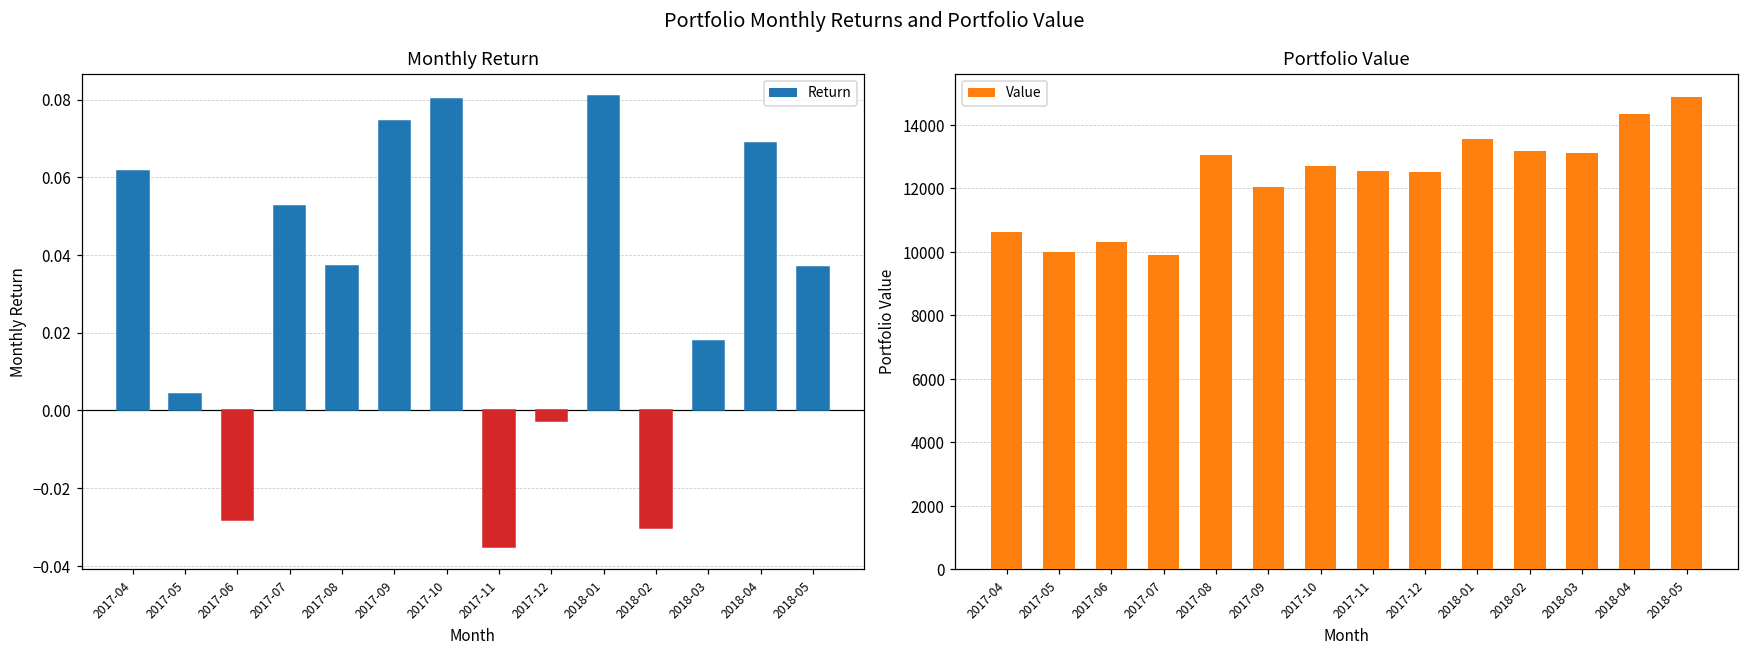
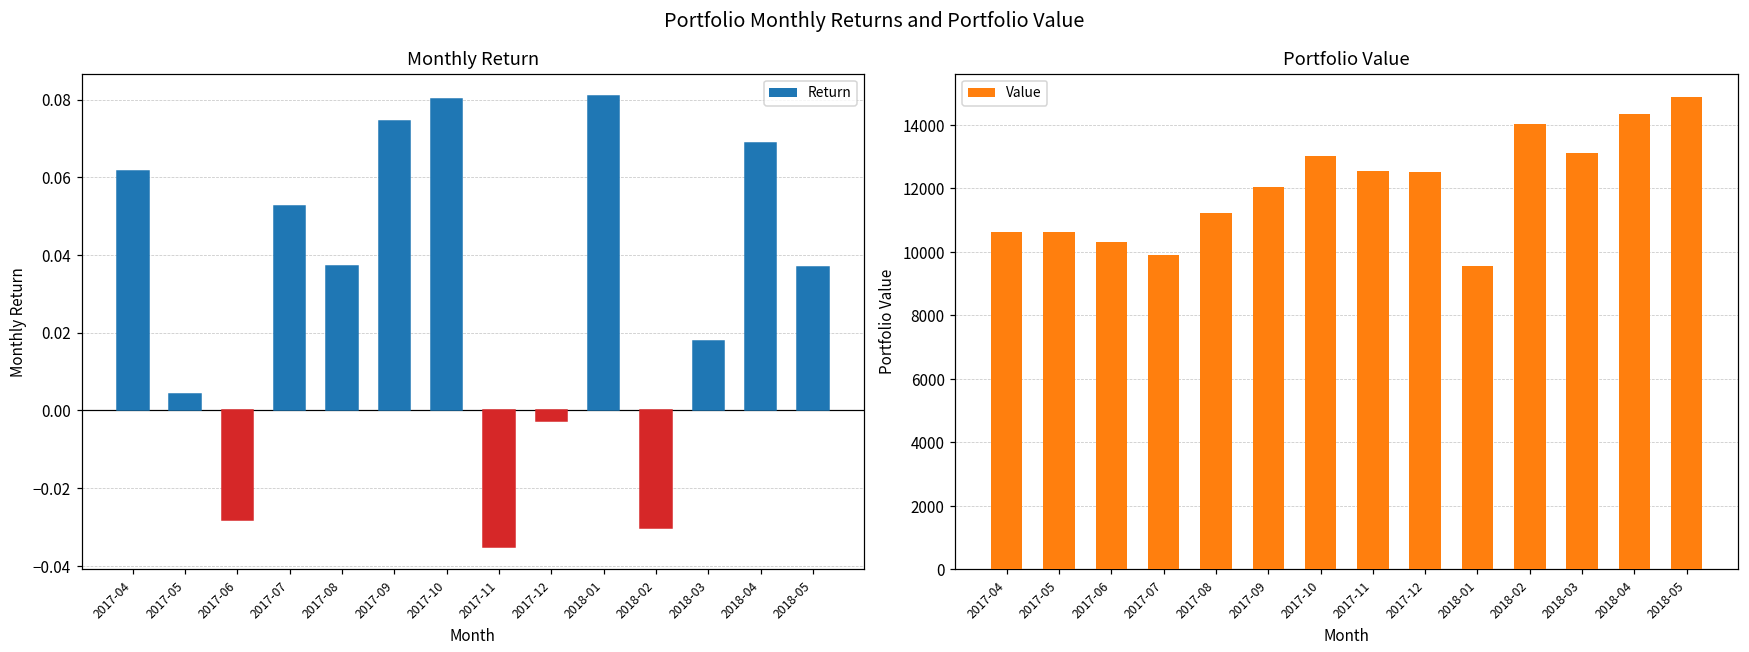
  {
    "Monthly Return": {
      "2017-04": 0.062,
      "2017-05": 0.004,
      "2017-06": -0.028,
      "2017-07": 0.053,
      "2017-08": 0.037,
      "2017-09": 0.074,
      "2017-10": 0.080,
      "2017-11": -0.035,
      "2017-12": -0.003,
      "2018-01": 0.081,
      "2018-02": -0.030,
      "2018-03": 0.018,
      "2018-04": 0.069,
      "2018-05": 0.037
    },
    "Portfolio Value": {
      "2017-04": 10600,
-     "2017-05": 10000,
+     "2017-05": 10600,
      "2017-06": 10300,
      "2017-07": 9900,
-     "2017-08": 13100,
+     "2017-08": 11200,
      "2017-09": 12100,
-     "2017-10": 12700,
+     "2017-10": 13000,
      "2017-11": 12600,
      "2017-12": 12500,
-     "2018-01": 13500,
-     "2018-02": 13200,
+     "2018-01": 9500,
+     "2018-02": 14000,
      "2018-03": 13100,
      "2018-04": 14300,
      "2018-05": 14900
    }
  }
